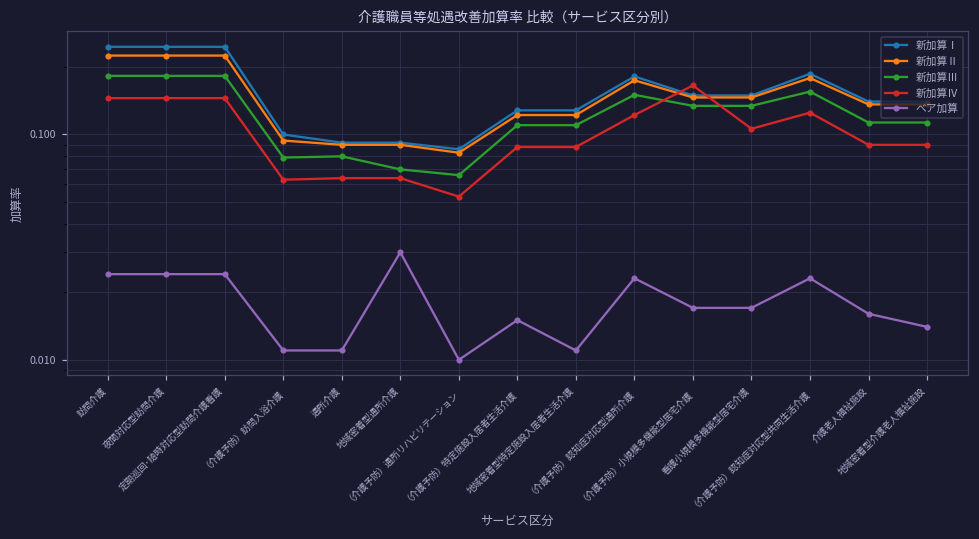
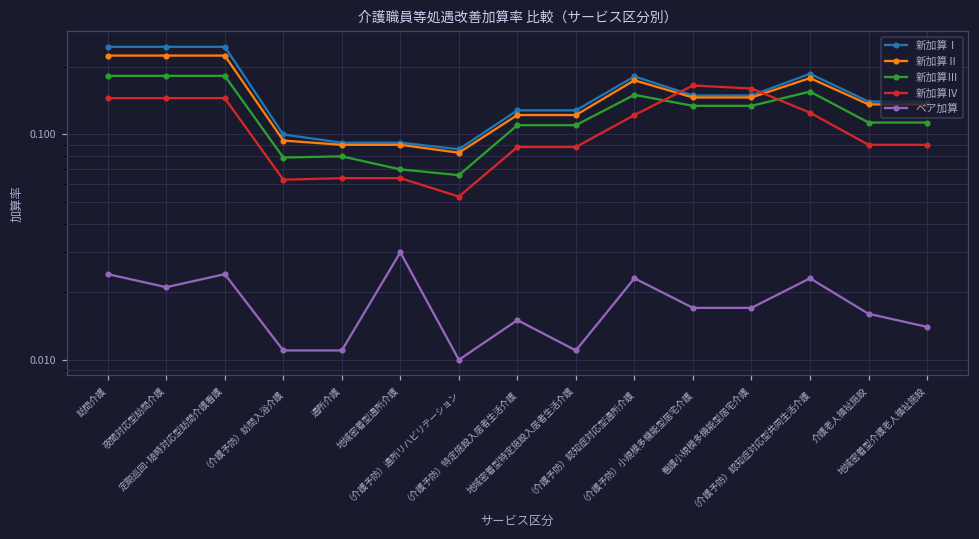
  {
    "新加算Ⅰ": {
      "訪問介護": 0.25,
      "夜間対応型訪問介護": 0.25,
      "定期巡回･随時対応型訪問介護看護": 0.25,
      "（介護予防）訪問入浴介護": 0.10,
      "（介護予防）通所リハビリテーション": 0.086,
      "（介護予防）特定施設入居者生活介護": 0.13,
      "地域密着型特定施設入居者生活介護": 0.13,
      "（介護予防）認知症対応型通所介護": 0.18,
      "（介護予防）認知症対応型共同生活介護": 0.19,
      "介護老人福祉施設": 0.14
    },
    "新加算Ⅱ": {
      "訪問介護": 0.22,
      "夜間対応型訪問介護": 0.22,
      "定期巡回･随時対応型訪問介護看護": 0.22,
      "（介護予防）訪問入浴介護": 0.09,
      "（介護予防）通所リハビリテーション": 0.083,
      "（介護予防）特定施設入居者生活介護": 0.12,
      "地域密着型特定施設入居者生活介護": 0.12,
      "（介護予防）認知症対応型通所介護": 0.17,
      "（介護予防）認知症対応型共同生活介護": 0.18,
      "介護老人福祉施設": 0.14
    },
    "新加算Ⅲ": {
      "訪問介護": 0.18,
      "夜間対応型訪問介護": 0.18,
      "定期巡回･随時対応型訪問介護看護": 0.18,
      "（介護予防）訪問入浴介護": 0.079,
      "通所介護": 0.080,
      "地域密着型通所介護": 0.070,
      "（介護予防）通所リハビリテーション": 0.066,
      "（介護予防）特定施設入居者生活介護": 0.11,
      "地域密着型特定施設入居者生活介護": 0.11,
      "（介護予防）認知症対応型通所介護": 0.15,
      "（介護予防）小規模多機能型居宅介護": 0.13,
      "看護小規模多機能型居宅介護": 0.13,
      "（介護予防）認知症対応型共同生活介護": 0.16,
      "介護老人福祉施設": 0.11,
      "地域密着型介護老人福祉施設": 0.11
    },
    "新加算Ⅳ": {
      "訪問介護": 0.15,
      "夜間対応型訪問介護": 0.15,
      "定期巡回･随時対応型訪問介護看護": 0.15,
      "（介護予防）訪問入浴介護": 0.063,
      "通所介護": 0.064,
      "地域密着型通所介護": 0.064,
      "（介護予防）通所リハビリテーション": 0.053,
      "（介護予防）特定施設入居者生活介護": 0.09,
      "地域密着型特定施設入居者生活介護": 0.09,
      "（介護予防）認知症対応型通所介護": 0.12,
      "（介護予防）小規模多機能型居宅介護": 0.17,
-     "看護小規模多機能型居宅介護": 0.11,
+     "看護小規模多機能型居宅介護": 0.16,
      "（介護予防）認知症対応型共同生活介護": 0.13,
      "介護老人福祉施設": 0.09,
      "地域密着型介護老人福祉施設": 0.09
    },
    "ベア加算": {
      "訪問介護": 0.024,
-     "夜間対応型訪問介護": 0.024,
+     "夜間対応型訪問介護": 0.021,
      "定期巡回･随時対応型訪問介護看護": 0.024,
      "（介護予防）訪問入浴介護": 0.011,
      "通所介護": 0.011,
      "地域密着型通所介護": 0.030,
      "（介護予防）通所リハビリテーション": 0.010,
      "（介護予防）特定施設入居者生活介護": 0.015,
      "地域密着型特定施設入居者生活介護": 0.011,
      "（介護予防）認知症対応型通所介護": 0.023,
      "（介護予防）小規模多機能型居宅介護": 0.017,
      "看護小規模多機能型居宅介護": 0.017,
      "（介護予防）認知症対応型共同生活介護": 0.023,
      "介護老人福祉施設": 0.016,
      "地域密着型介護老人福祉施設": 0.014
    }
  }
